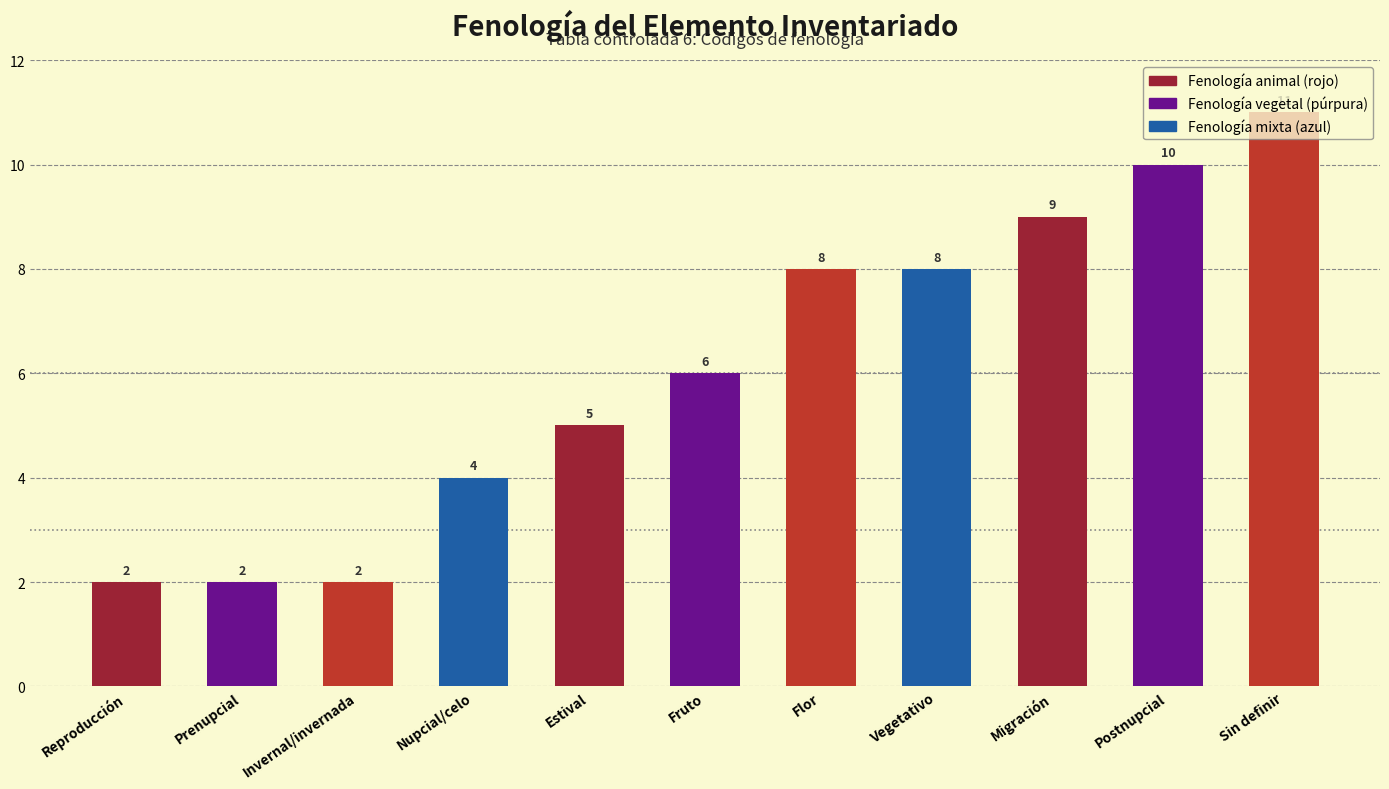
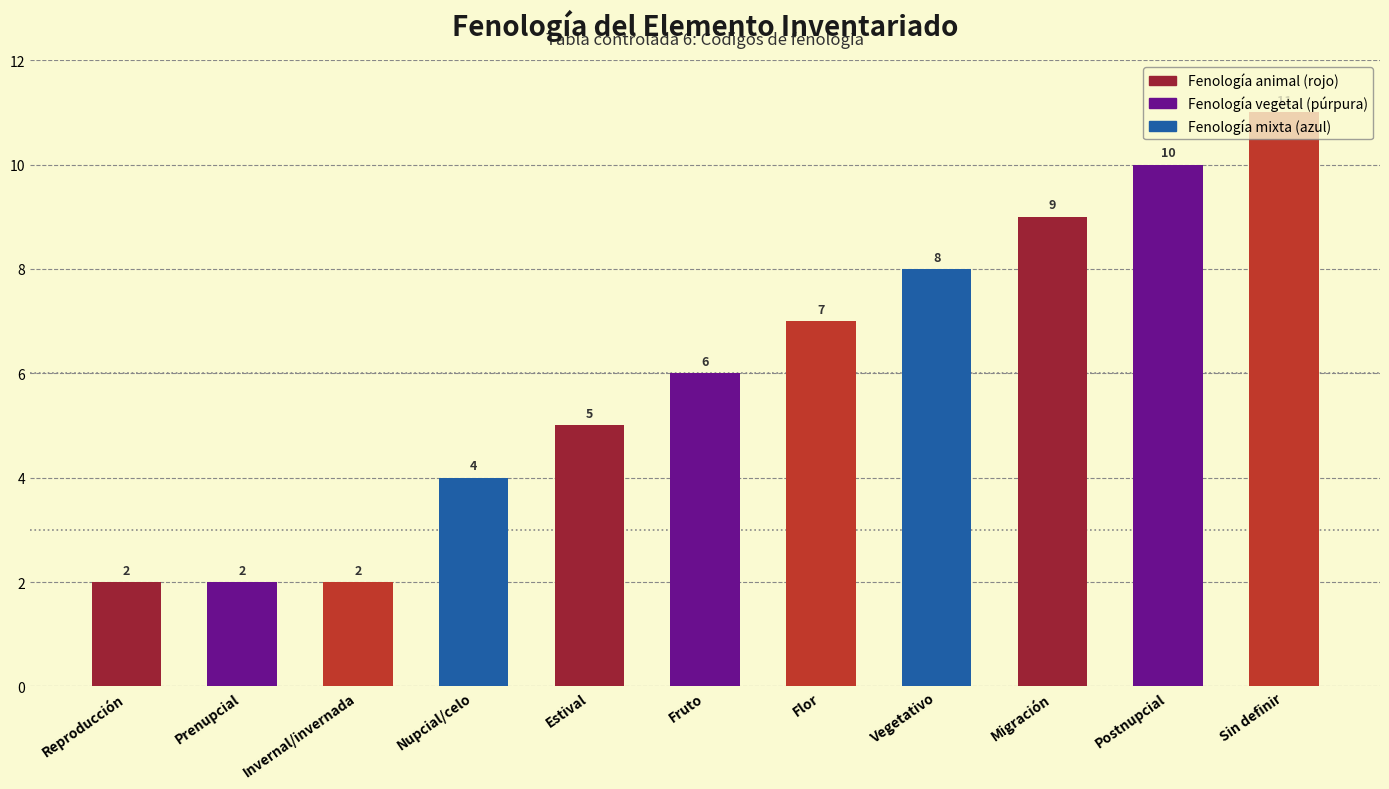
  {
    "Reproducción": 2,
    "Prenupcial": 2,
    "Invernal/invernada": 2,
    "Nupcial/celo": 4,
    "Estival": 5,
    "Fruto": 6,
-   "Flor": 8,
+   "Flor": 7,
    "Vegetativo": 8,
    "Migración": 9,
    "Postnupcial": 10
  }
